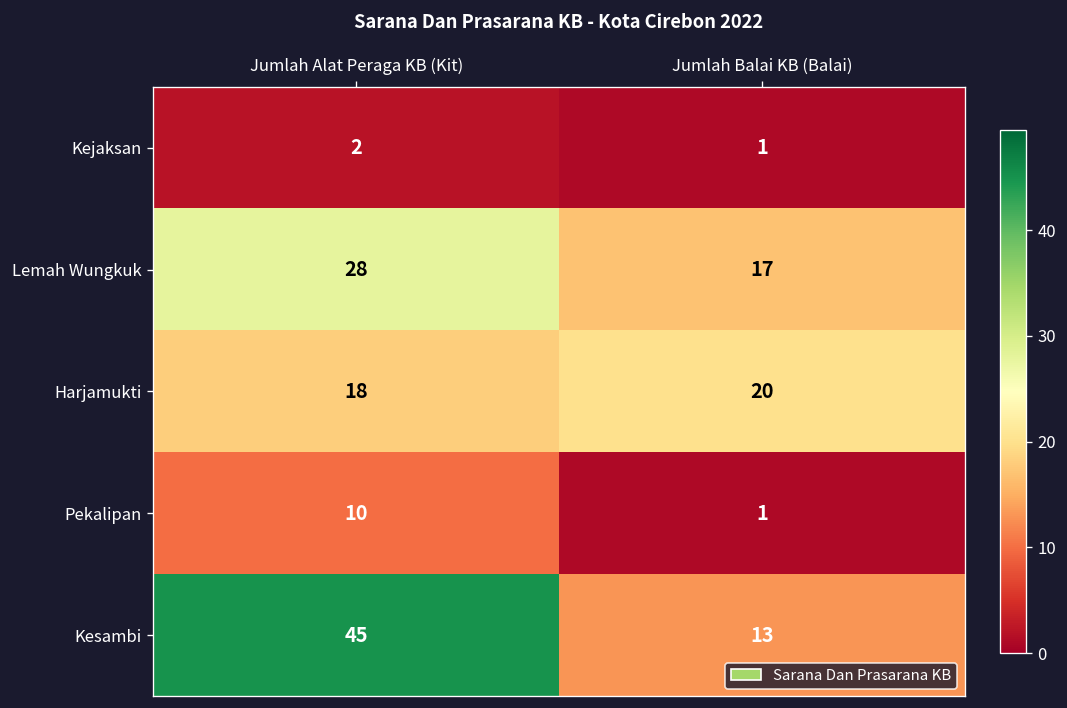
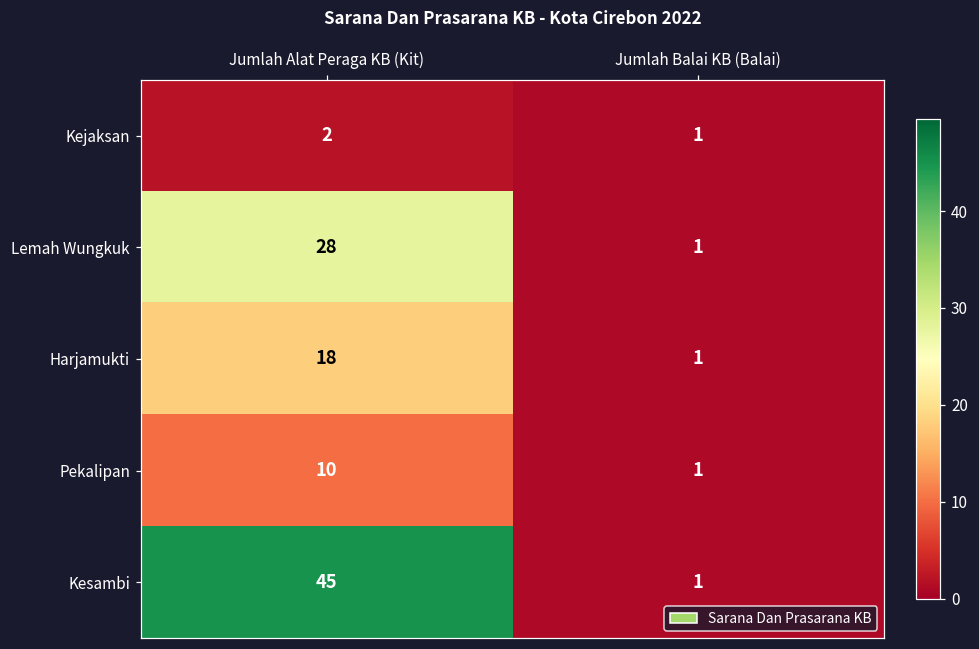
  {
    "Kejaksan": {
      "Jumlah Alat Peraga KB (Kit)": 2,
      "Jumlah Balai KB (Balai)": 1
    },
    "Lemah Wungkuk": {
      "Jumlah Alat Peraga KB (Kit)": 28,
-     "Jumlah Balai KB (Balai)": 17
+     "Jumlah Balai KB (Balai)": 1
    },
    "Harjamukti": {
      "Jumlah Alat Peraga KB (Kit)": 18,
-     "Jumlah Balai KB (Balai)": 20
+     "Jumlah Balai KB (Balai)": 1
    },
    "Pekalipan": {
      "Jumlah Alat Peraga KB (Kit)": 10,
      "Jumlah Balai KB (Balai)": 1
    },
    "Kesambi": {
      "Jumlah Alat Peraga KB (Kit)": 45,
-     "Jumlah Balai KB (Balai)": 13
+     "Jumlah Balai KB (Balai)": 1
    }
  }
